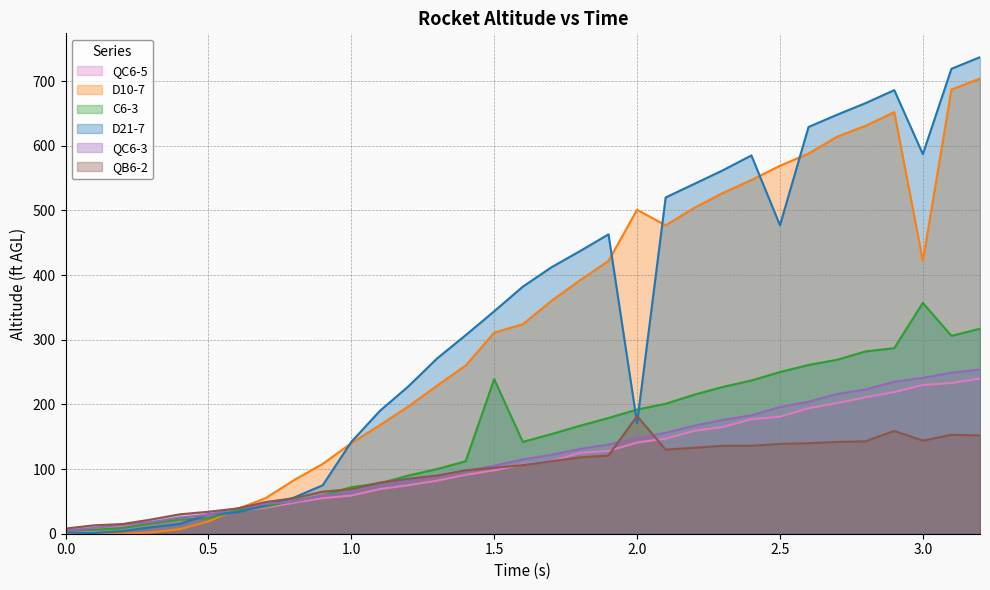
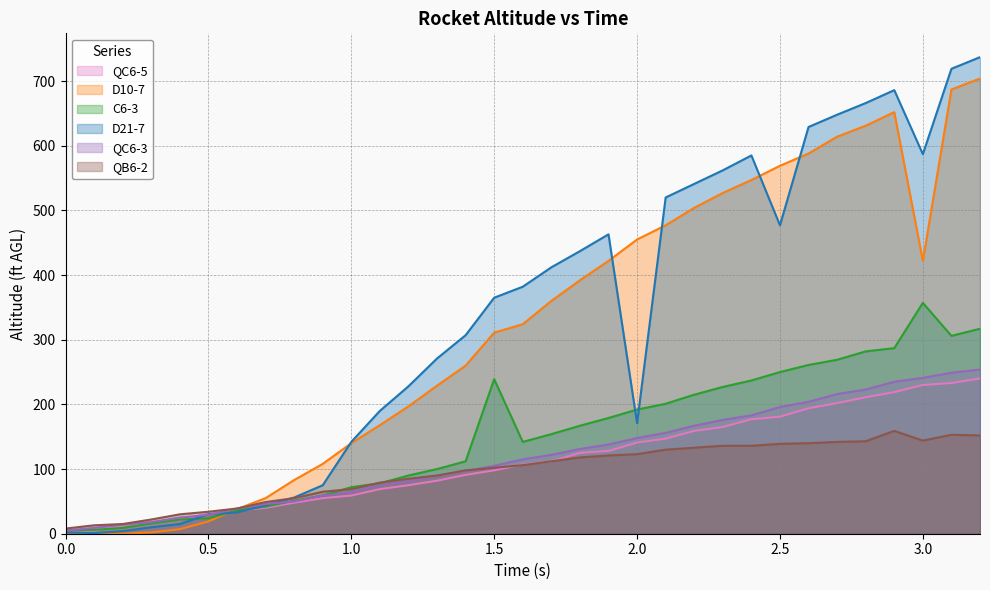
  {
    "D10-7": {
      "0.5": 20,
      "1.5": 310,
-     "2.0": 500,
+     "2.0": 460,
      "2.5": 570,
      "3.0": 420
    },
    "C6-3": {
      "0.5": 20,
      "1.5": 240,
      "2.0": 190,
      "2.5": 250,
      "3.0": 360
    },
    "D21-7": {
-     "1.5": 340,
+     "1.5": 370,
      "2.0": 170,
      "2.5": 480,
      "3.0": 590
    },
    "QB6-2": {
-     "2.0": 180,
+     "2.0": 120,
      "2.5": 140,
      "3.0": 140
    }
  }
